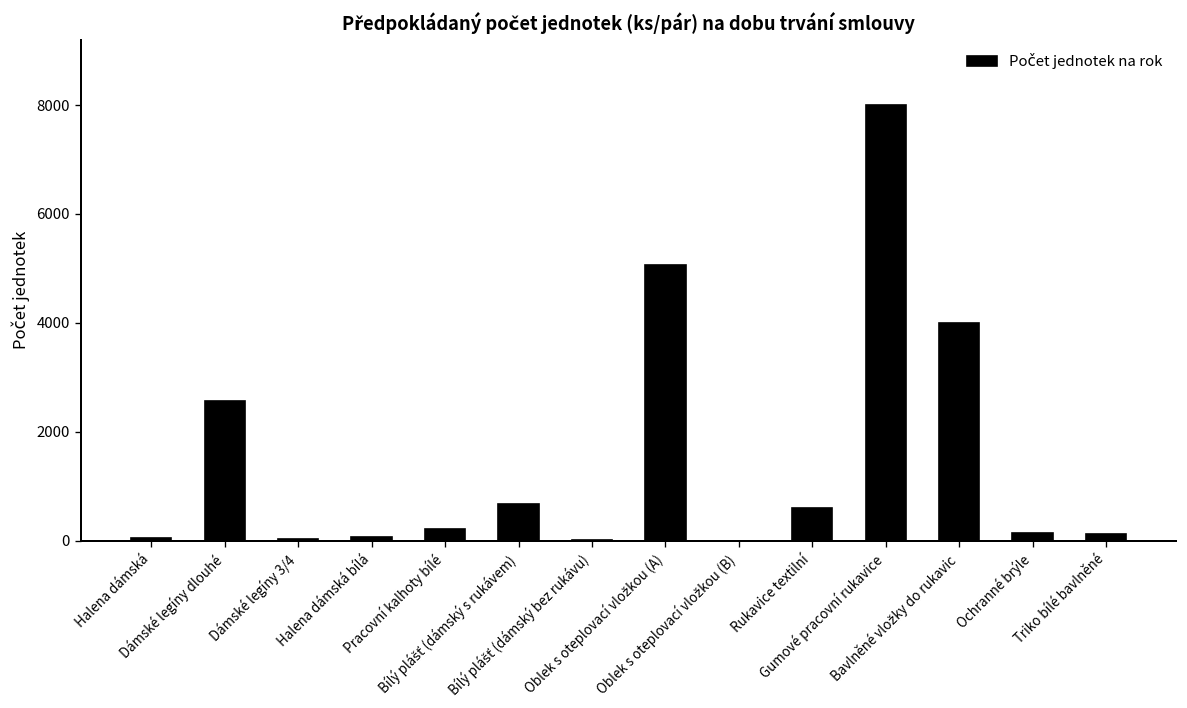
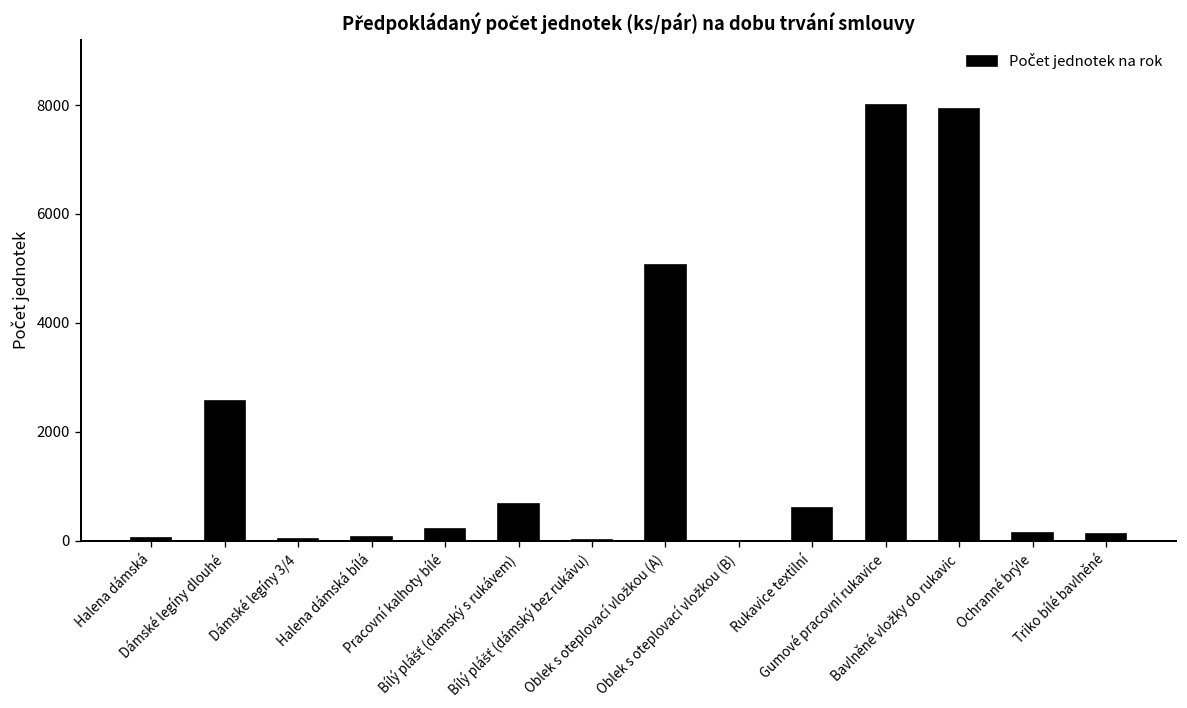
  {
    "Halena dámská": 100,
    "Dámské legíny dlouhé": 2600,
    "Halena dámská bílá": 100,
    "Pracovní kalhoty bílé": 200,
    "Bílý plášť (dámský s rukávem)": 700,
    "Oblek s oteplovací vložkou (A)": 5100,
    "Rukavice textilní": 600,
    "Gumové pracovní rukavice": 8000,
-   "Bavlněné vložky do rukavic": 4000,
+   "Bavlněné vložky do rukavic": 7900,
    "Ochranné brýle": 200,
    "Triko bílé bavlněné": 100
  }
